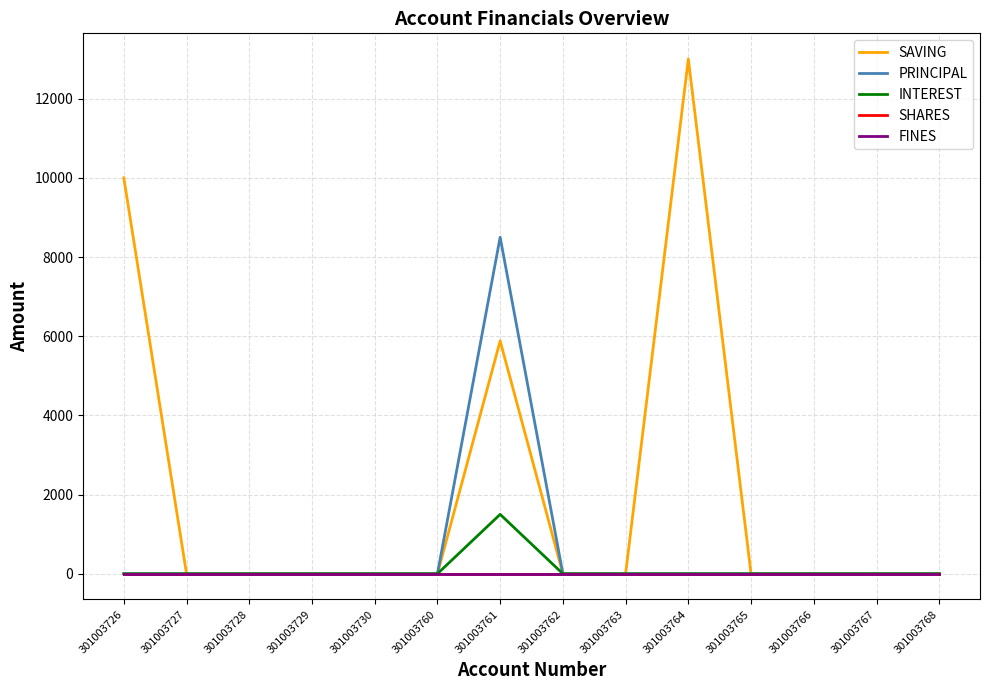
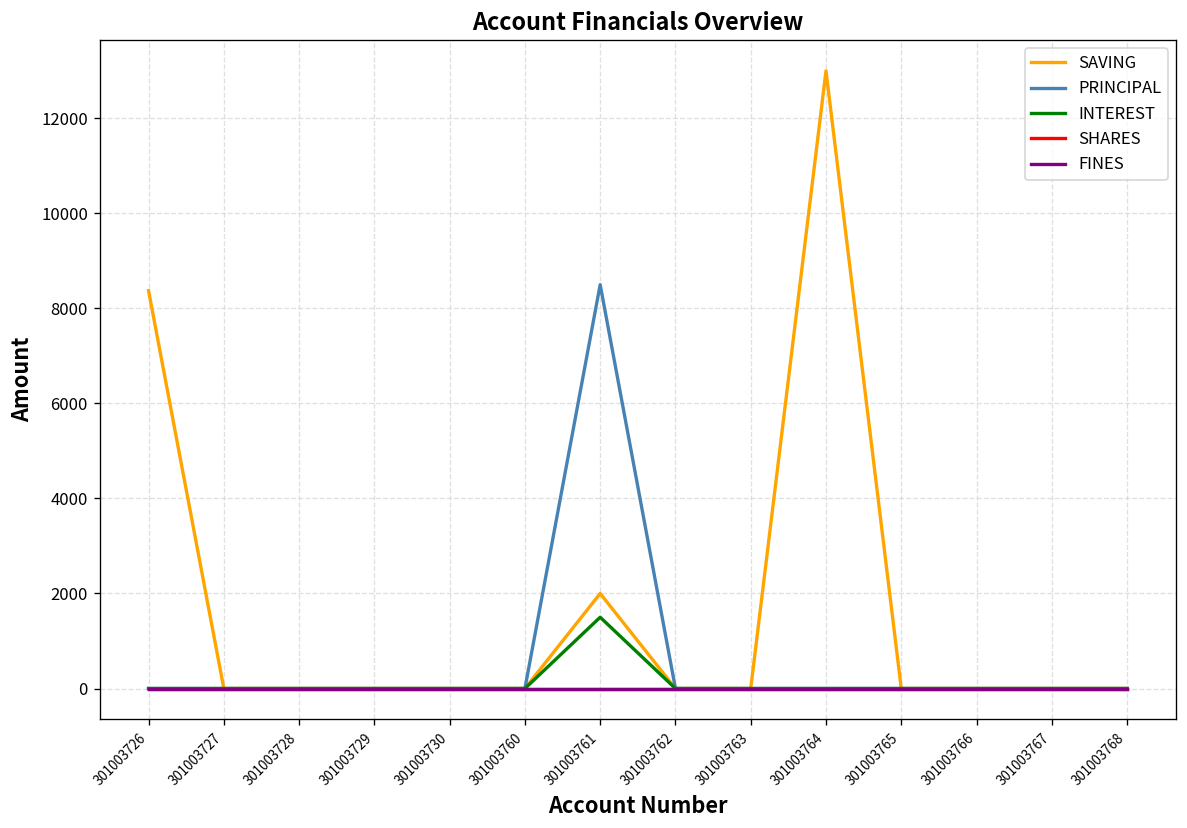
  {
    "SAVING": {
-     "301003726": 10000,
-     "301003761": 5900,
+     "301003726": 8400,
+     "301003761": 2000,
      "301003764": 13000
    },
    "PRINCIPAL": {
      "301003761": 8500
    },
    "INTEREST": {
      "301003761": 1500
    },
    "FINES": {
      "301003761": 0
    }
  }
